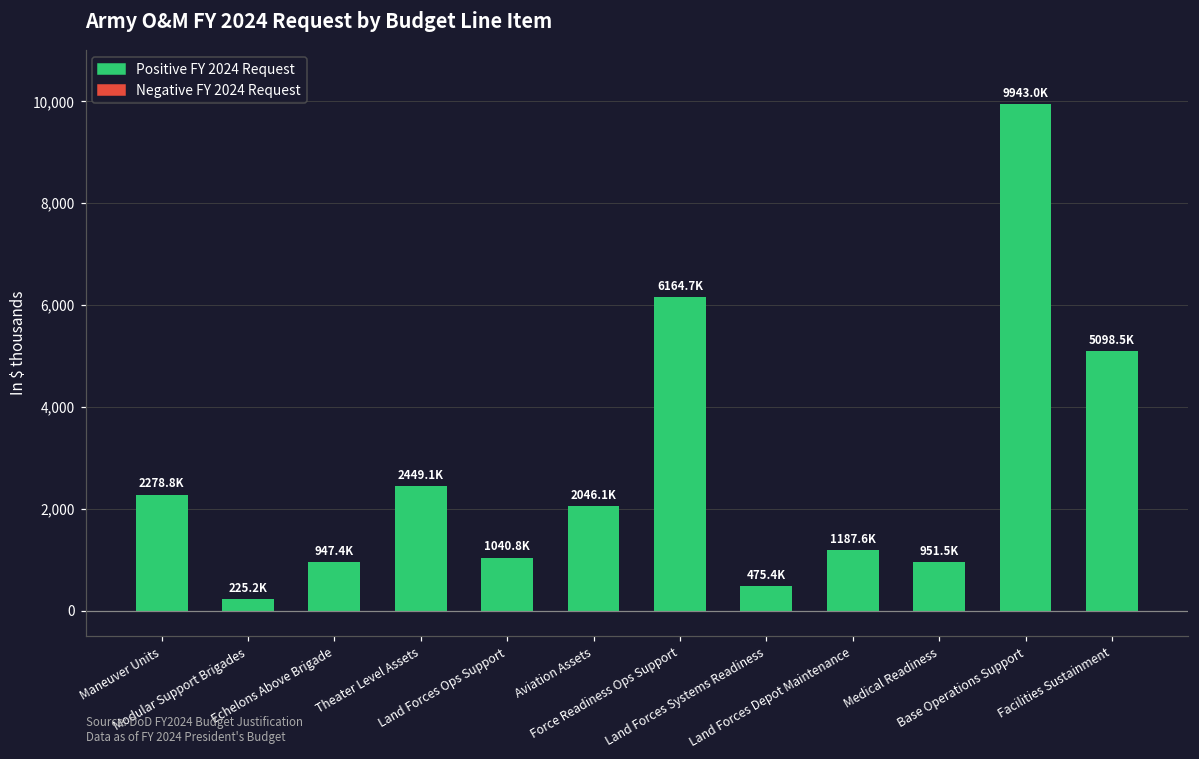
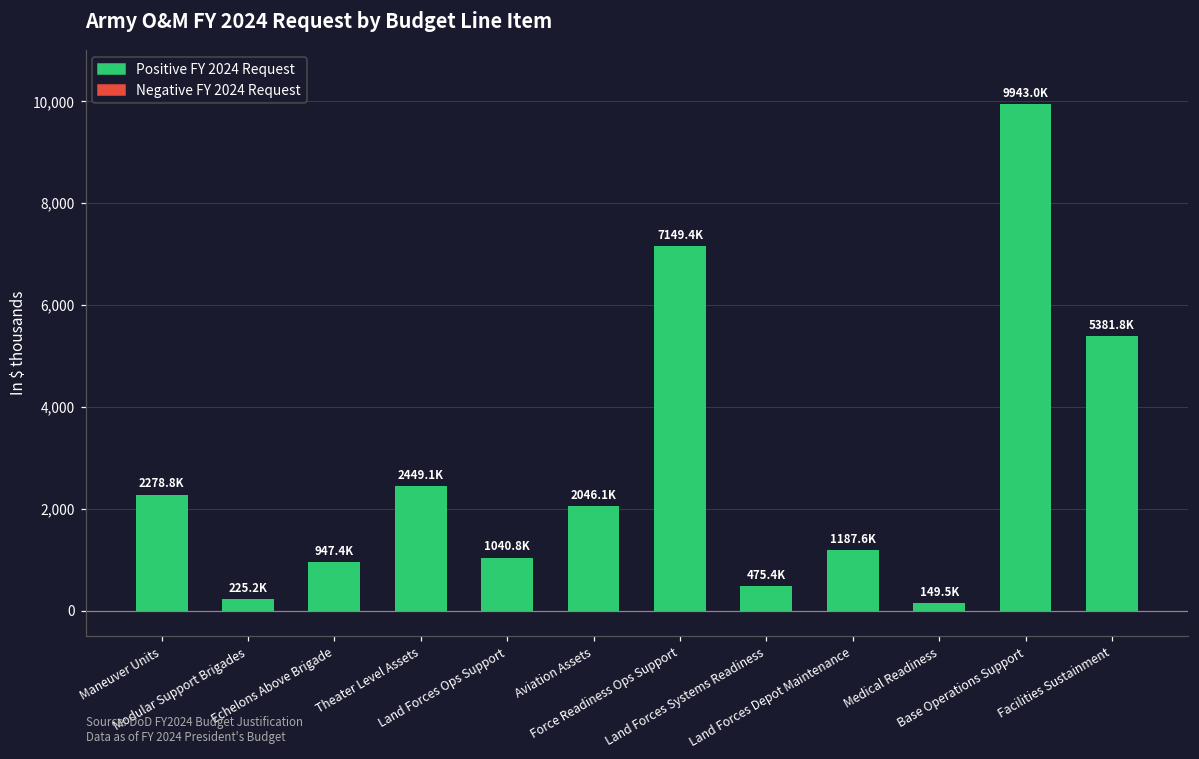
  {
    "Maneuver Units": "2278.8K",
    "Modular Support Brigades": "225.2K",
    "Echelons Above Brigade": "947.4K",
    "Theater Level Assets": "2449.1K",
    "Land Forces Ops Support": "1040.8K",
    "Aviation Assets": "2046.1K",
-   "Force Readiness Ops Support": "6164.7K",
+   "Force Readiness Ops Support": "7149.4K",
    "Land Forces Systems Readiness": "475.4K",
    "Land Forces Depot Maintenance": "1187.6K",
-   "Medical Readiness": "951.5K",
+   "Medical Readiness": "149.5K",
    "Base Operations Support": "9943.0K",
-   "Facilities Sustainment": "5098.5K"
+   "Facilities Sustainment": "5381.8K"
  }
